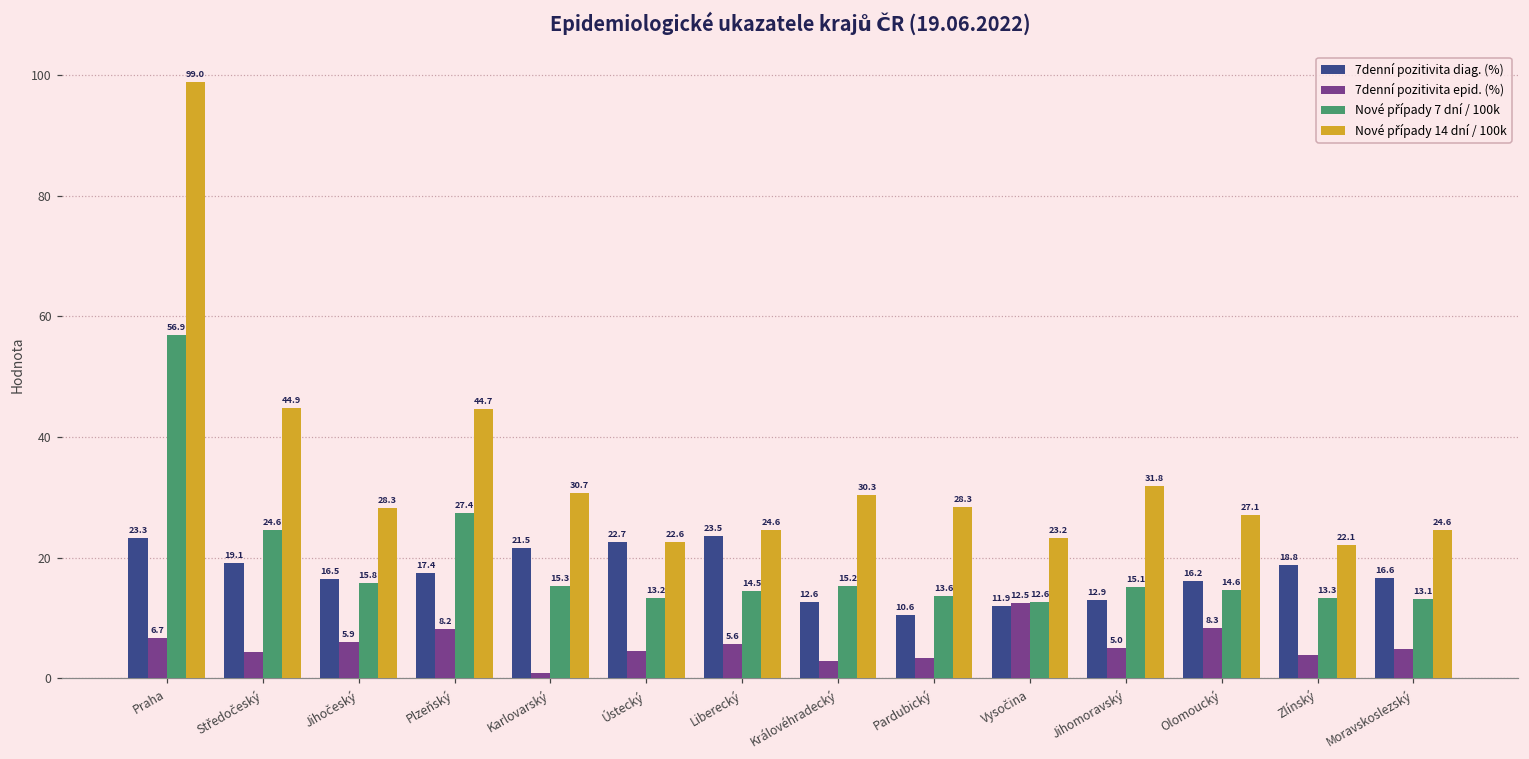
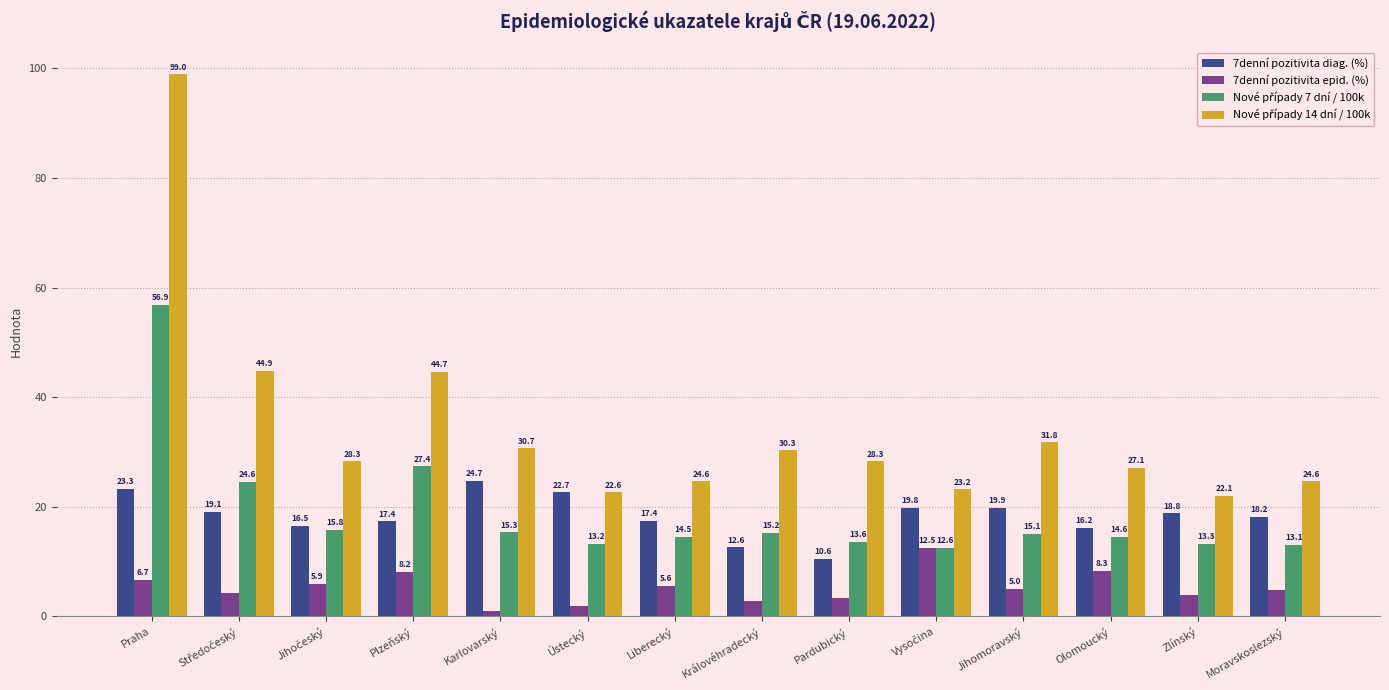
  {
    "7denní pozitivita diag. (%)": {
      "Praha": 23.3,
      "Středočeský": 19.1,
      "Jihočeský": 16.5,
      "Plzeňský": 17.4,
-     "Karlovarský": 21.5,
+     "Karlovarský": 24.7,
      "Ústecký": 22.7,
-     "Liberecký": 23.5,
+     "Liberecký": 17.4,
      "Královéhradecký": 12.6,
      "Pardubický": 10.6,
-     "Vysočina": 11.9,
-     "Jihomoravský": 12.9,
+     "Vysočina": 19.8,
+     "Jihomoravský": 19.9,
      "Olomoucký": 16.2,
      "Zlínský": 18.8,
-     "Moravskoslezský": 16.6
+     "Moravskoslezský": 18.2
    },
    "7denní pozitivita epid. (%)": {
      "Středočeský": 4,
      "Karlovarský": 1,
-     "Ústecký": 5,
+     "Ústecký": 2,
      "Královéhradecký": 3,
      "Pardubický": 3,
      "Zlínský": 4,
      "Moravskoslezský": 5
    },
    "Nové případy 7 dní / 100k": {
      "Praha": 56.9,
      "Středočeský": 24.6,
      "Jihočeský": 15.8,
      "Plzeňský": 27.4,
      "Karlovarský": 15.3,
      "Ústecký": 13.2,
      "Liberecký": 14.5,
      "Královéhradecký": 15.2,
      "Pardubický": 13.6,
      "Vysočina": 12.6,
      "Jihomoravský": 15.1,
      "Olomoucký": 14.6,
      "Zlínský": 13.3,
      "Moravskoslezský": 13.1
    },
    "Nové případy 14 dní / 100k": {
      "Praha": 99.0,
      "Středočeský": 44.9,
      "Jihočeský": 28.3,
      "Plzeňský": 44.7,
      "Karlovarský": 30.7,
      "Ústecký": 22.6,
      "Liberecký": 24.6,
      "Královéhradecký": 30.3,
      "Pardubický": 28.3,
      "Vysočina": 23.2,
      "Jihomoravský": 31.8,
      "Olomoucký": 27.1,
      "Zlínský": 22.1,
      "Moravskoslezský": 24.6
    }
  }
